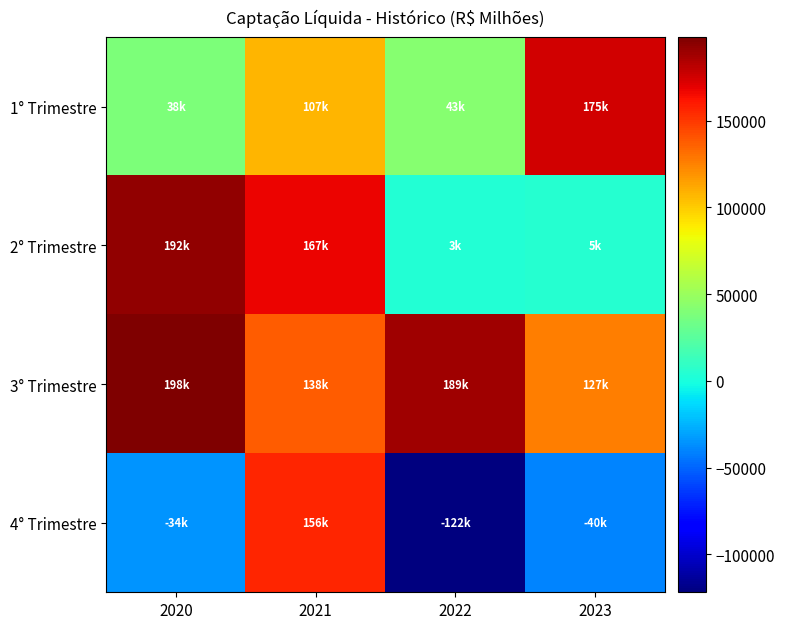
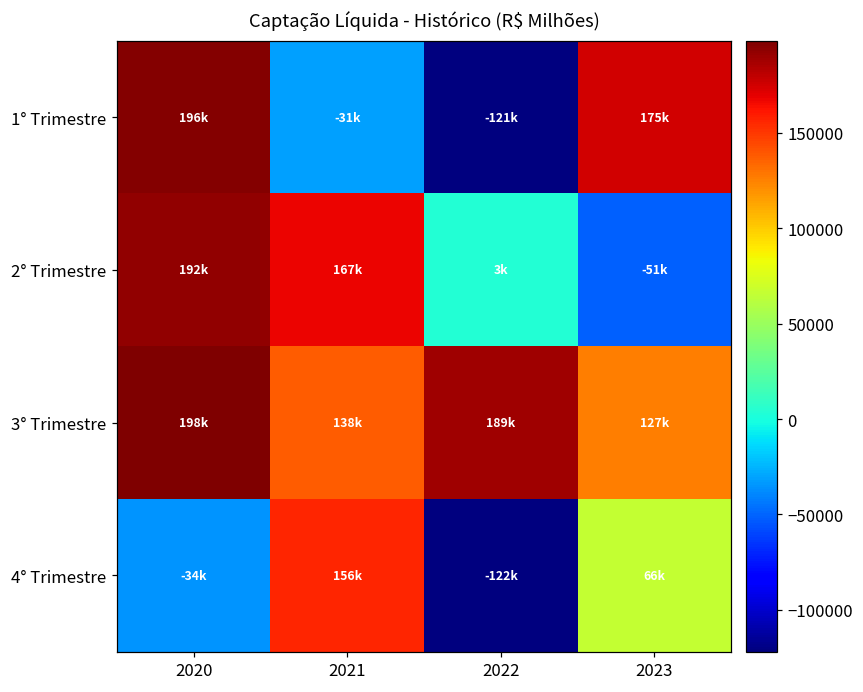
  {
    "1° Trimestre": {
-     "2020": "38k",
-     "2021": "107k",
-     "2022": "43k",
+     "2020": "196k",
+     "2021": "-31k",
+     "2022": "-121k",
      "2023": "175k"
    },
    "2° Trimestre": {
      "2020": "192k",
      "2021": "167k",
      "2022": "3k",
-     "2023": "5k"
+     "2023": "-51k"
    },
    "3° Trimestre": {
      "2020": "198k",
      "2021": "138k",
      "2022": "189k",
      "2023": "127k"
    },
    "4° Trimestre": {
      "2020": "-34k",
      "2021": "156k",
      "2022": "-122k",
-     "2023": "-40k"
+     "2023": "66k"
    }
  }
